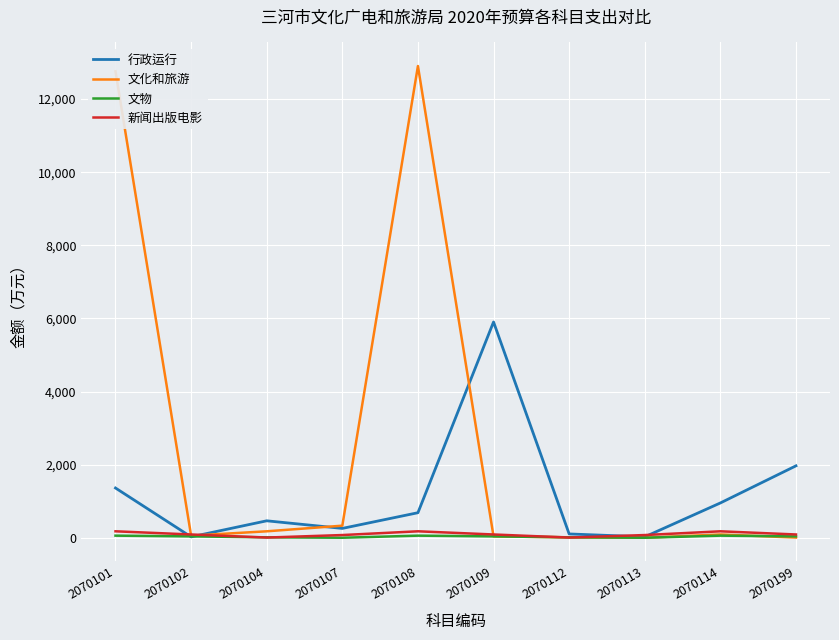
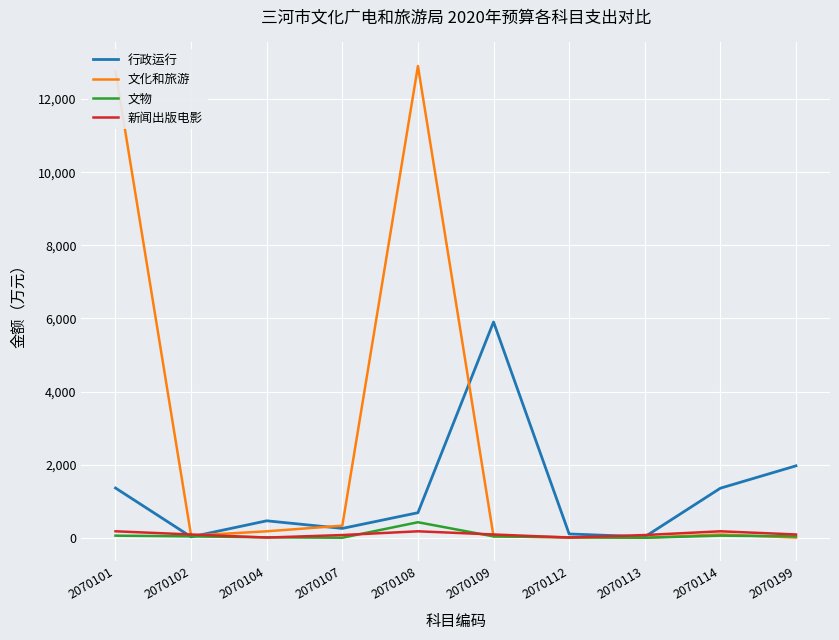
  {
    "行政运行": {
      "2070101": "1,400",
      "2070104": "500",
      "2070107": "300",
      "2070108": "700",
      "2070109": "5,900",
      "2070112": "100",
-     "2070114": "1,000",
+     "2070114": "1,400",
      "2070199": "2,000"
    },
    "文化和旅游": {
      "2070104": "200",
      "2070107": "300",
      "2070108": "12,900"
    },
    "文物": {
      "2070101": "100",
      "2070107": "0",
-     "2070108": "100"
+     "2070108": "400"
    },
    "新闻出版电影": {
      "2070101": "200",
      "2070107": "100",
      "2070108": "200",
      "2070114": "200"
    }
  }
